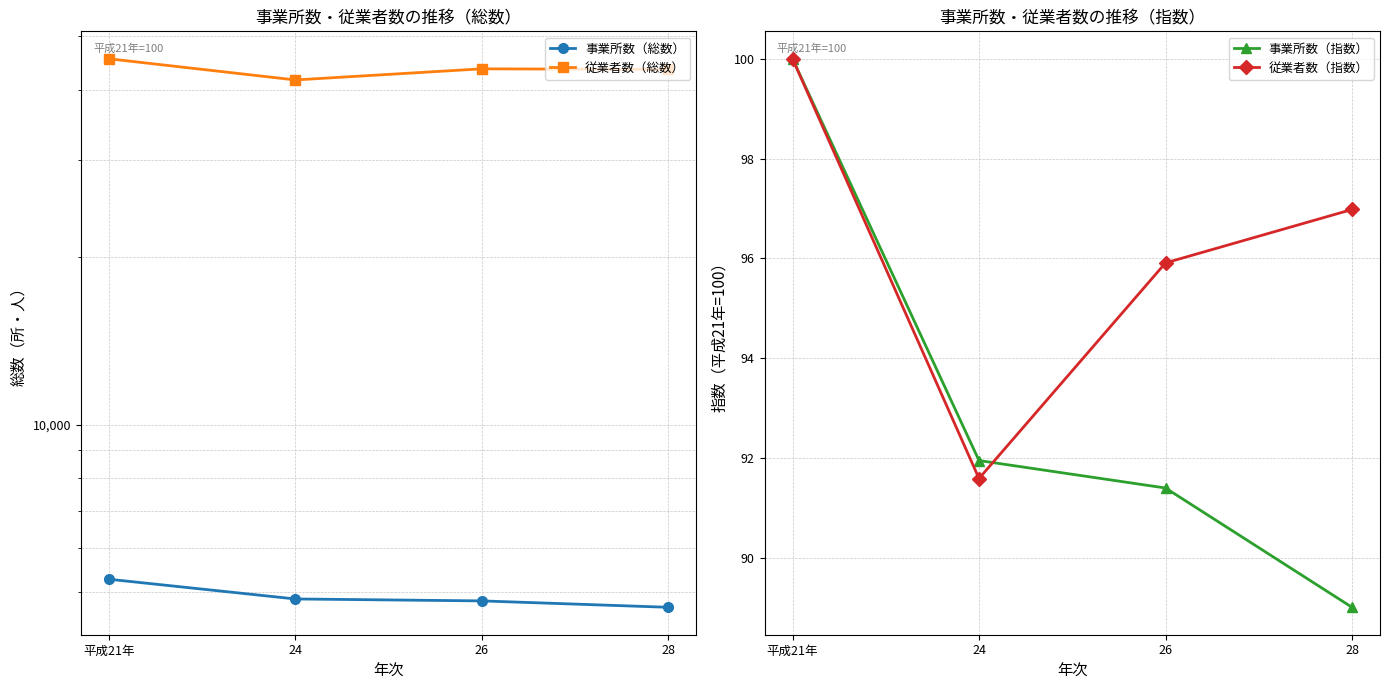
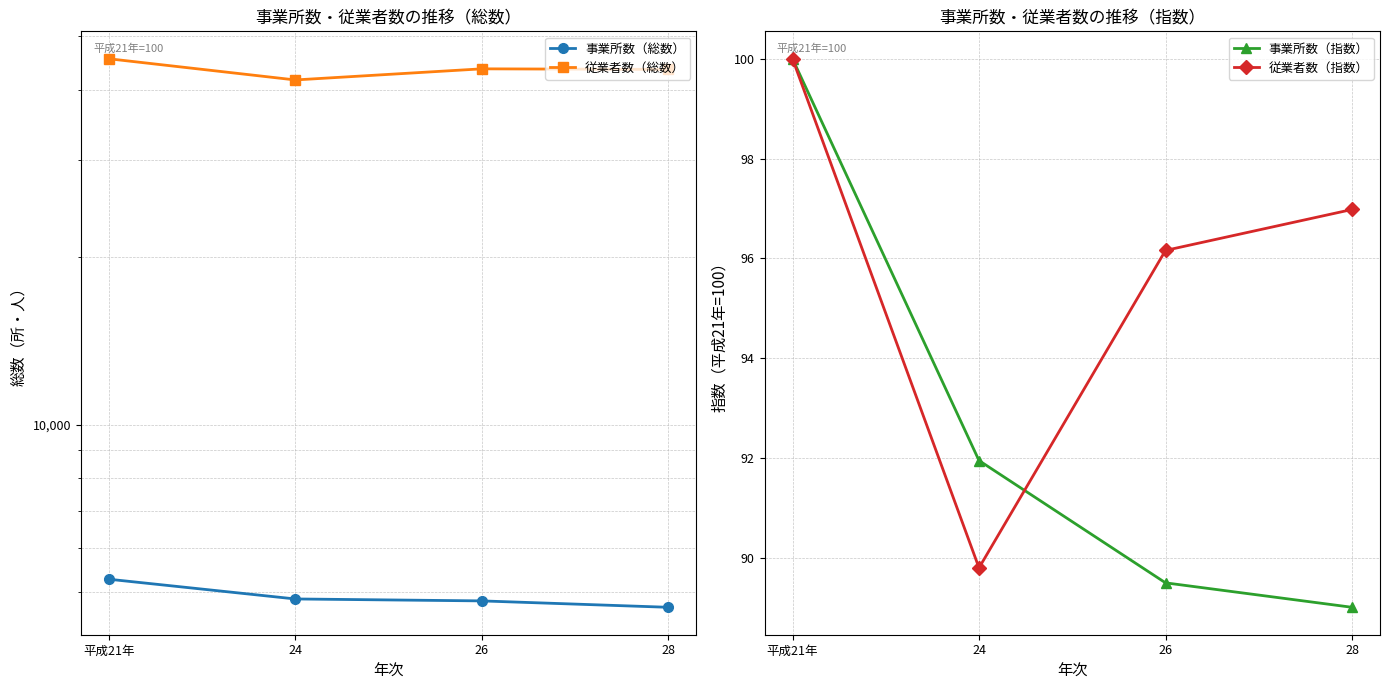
  {
    "事業所数・従業者数の推移（指数）": {
      "事業所数（指数）": {
        "24": 92.0,
-       "26": 91.4,
+       "26": 89.5,
        "28": 89.0
      },
      "従業者数（指数）": {
-       "24": 91.6,
-       "26": 95.9,
+       "24": 89.8,
+       "26": 96.2,
        "28": 97.0
      }
    }
  }
